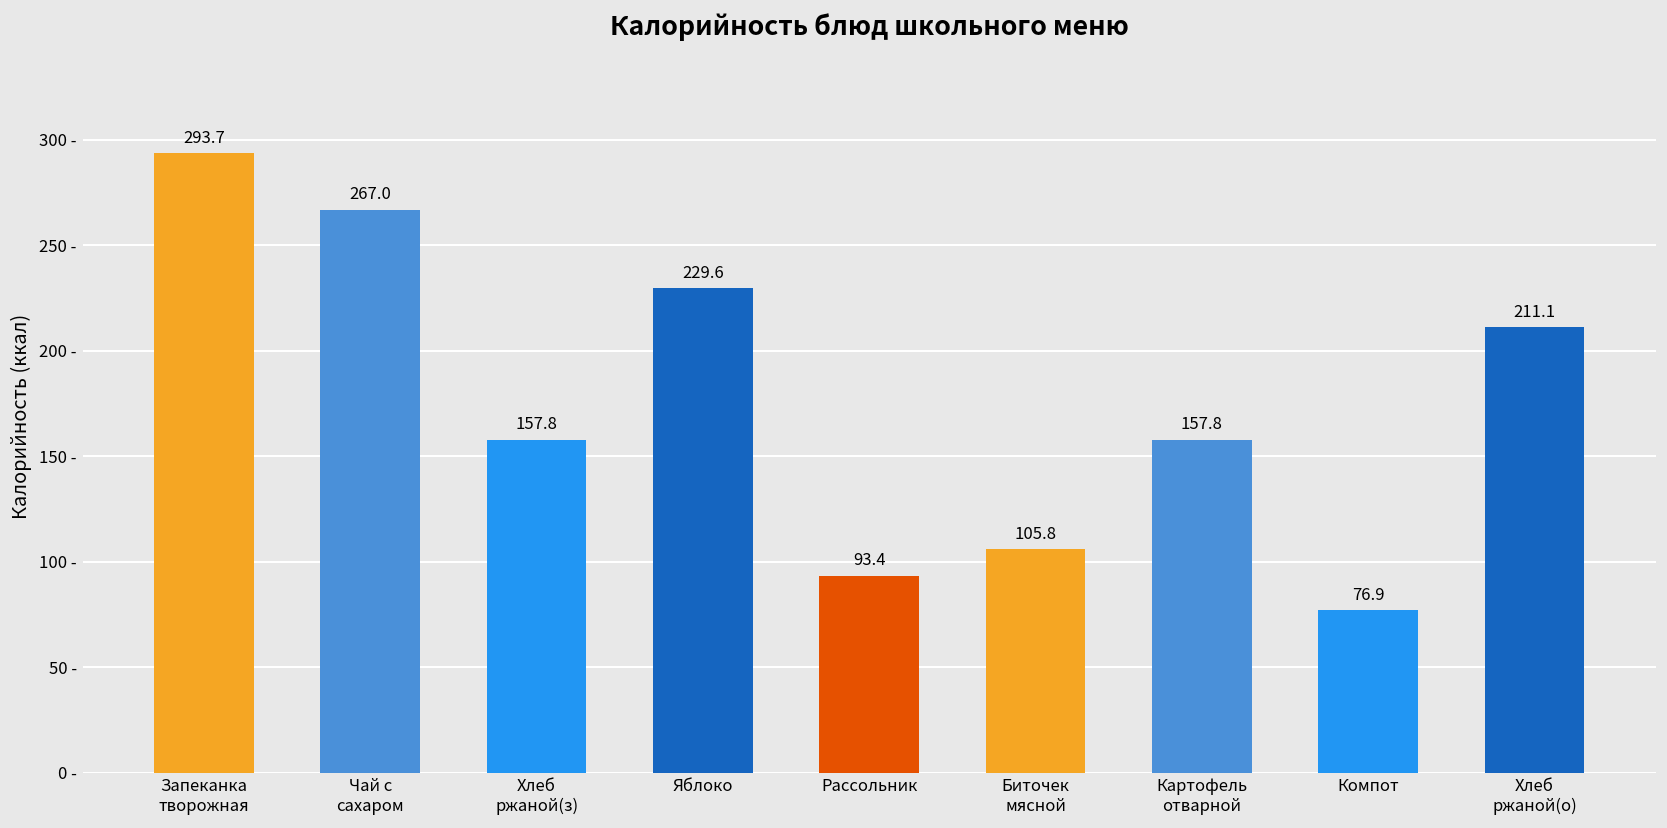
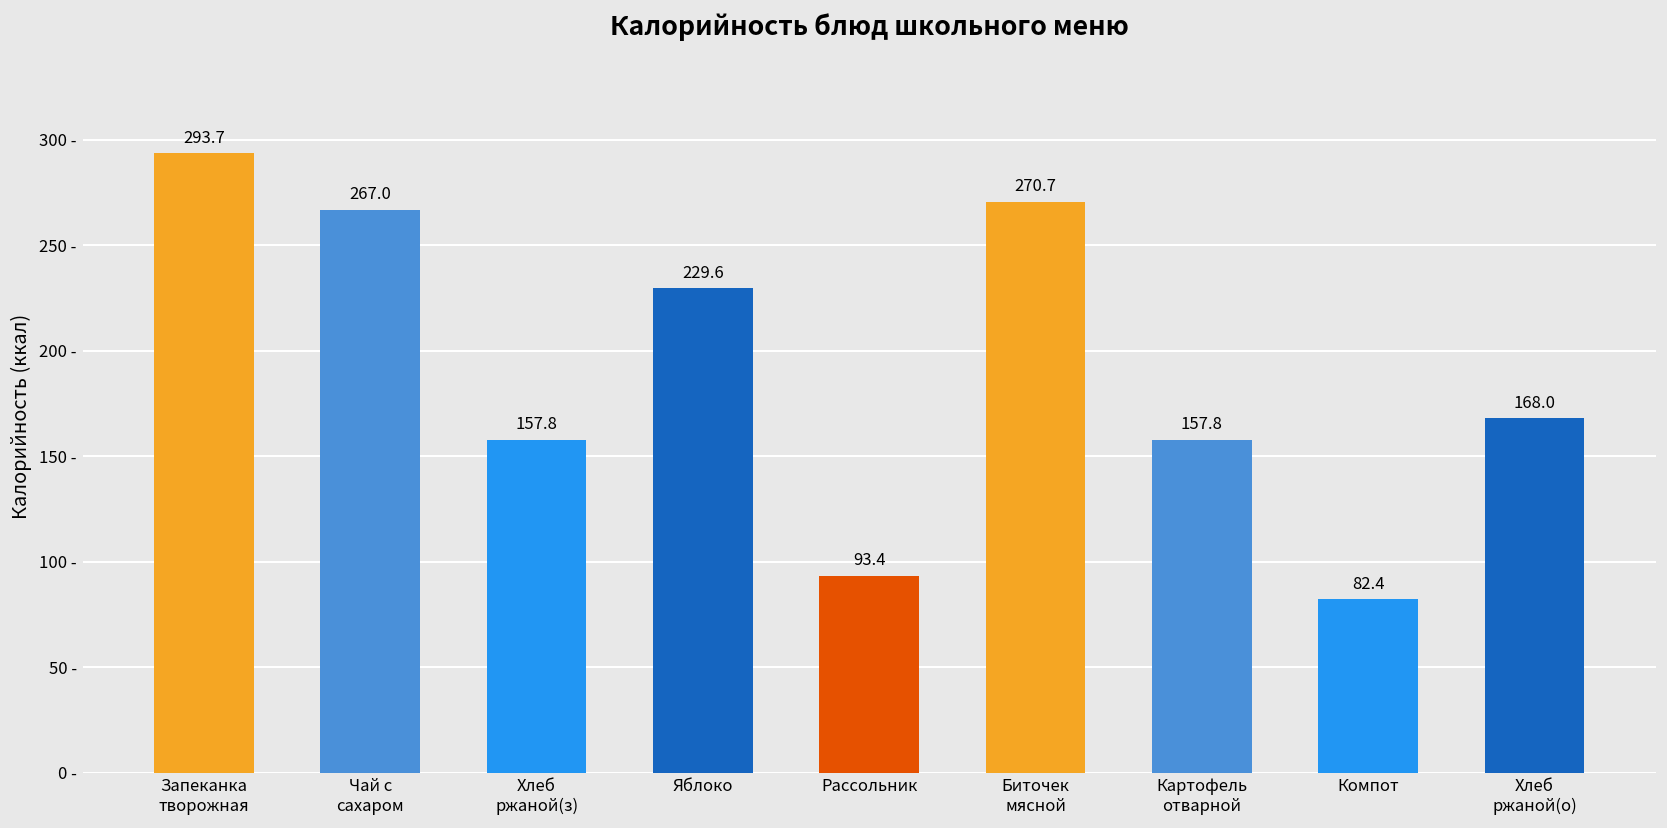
  {
    "Запеканка творожная": 293.7,
    "Чай с сахаром": 267.0,
    "Хлеб ржаной(з)": 157.8,
    "Яблоко": 229.6,
    "Рассольник": 93.4,
-   "Биточек мясной": 105.8,
+   "Биточек мясной": 270.7,
    "Картофель отварной": 157.8,
-   "Компот": 76.9,
-   "Хлеб ржаной(о)": 211.1
+   "Компот": 82.4,
+   "Хлеб ржаной(о)": 168.0
  }
